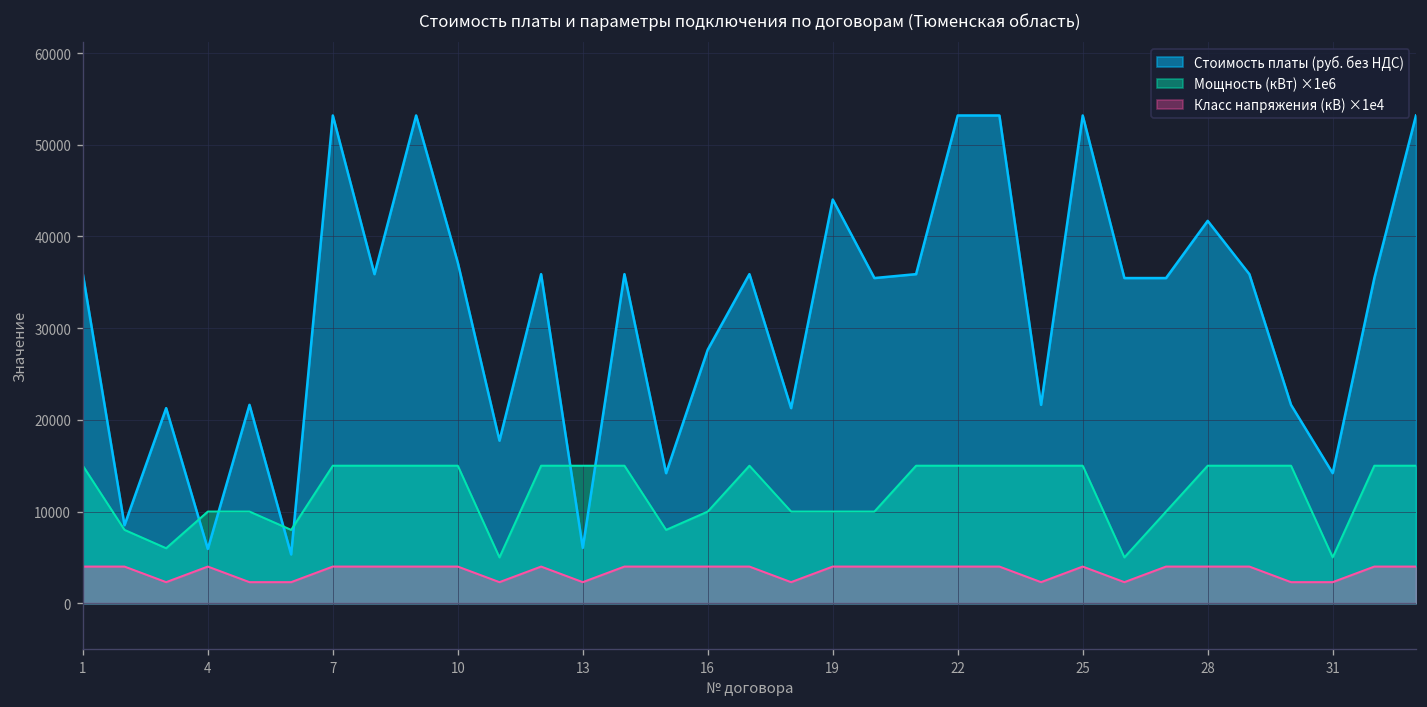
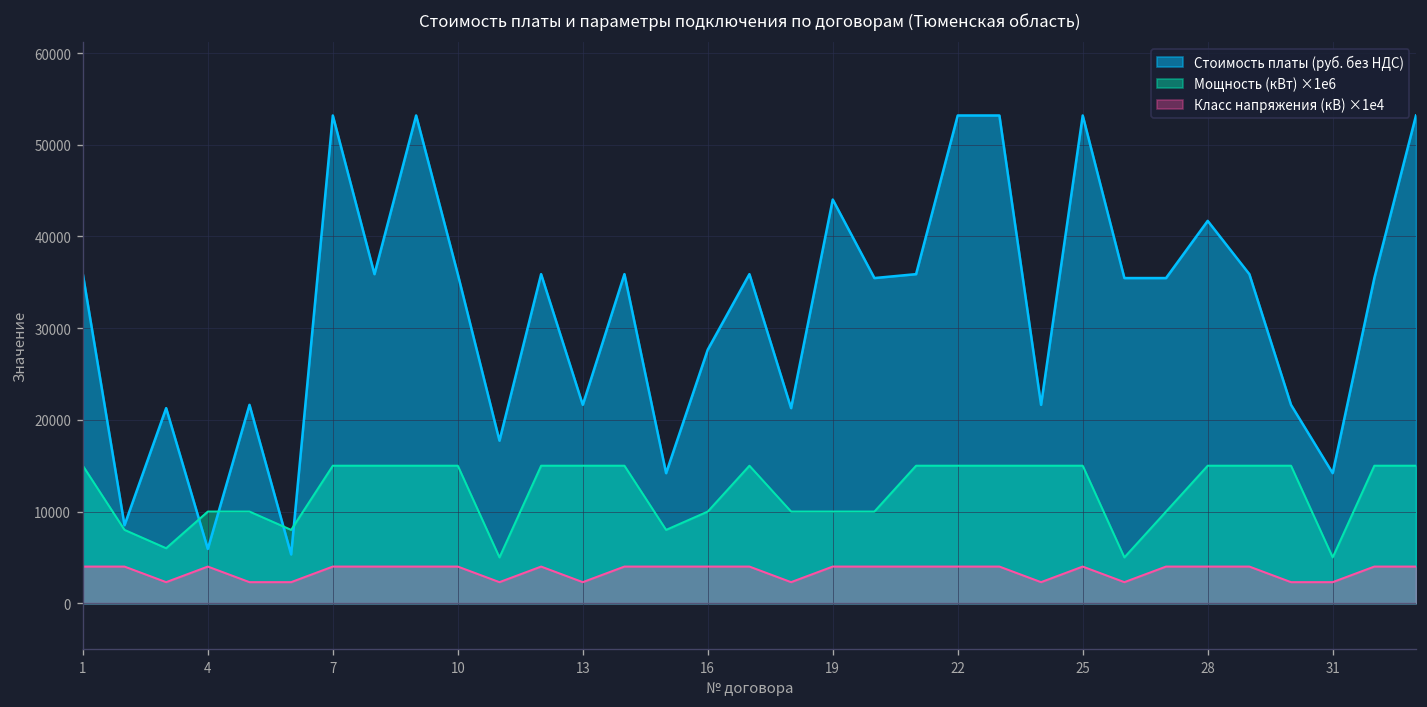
  {
    "Стоимость платы (руб. без НДС)": {
      "1": 36000,
      "4": 6000,
      "7": 53000,
-     "10": 37000,
-     "13": 6000,
+     "10": 36000,
+     "13": 22000,
      "16": 28000,
      "19": 44000,
      "22": 53000,
      "25": 53000,
      "28": 42000,
      "31": 14000
    },
    "Мощность (кВт) ×1e6": {
      "1": 15000,
      "4": 10000,
      "7": 15000,
      "10": 15000,
      "13": 15000,
      "16": 10000,
      "19": 10000,
      "22": 15000,
      "25": 15000,
      "28": 15000,
      "31": 5000
    },
    "Класс напряжения (кВ) ×1e4": {
      "1": 4000,
      "4": 4000,
      "7": 4000,
      "10": 4000,
      "13": 2000,
      "16": 4000,
      "19": 4000,
      "22": 4000,
      "25": 4000,
      "28": 4000,
      "31": 2000
    }
  }
